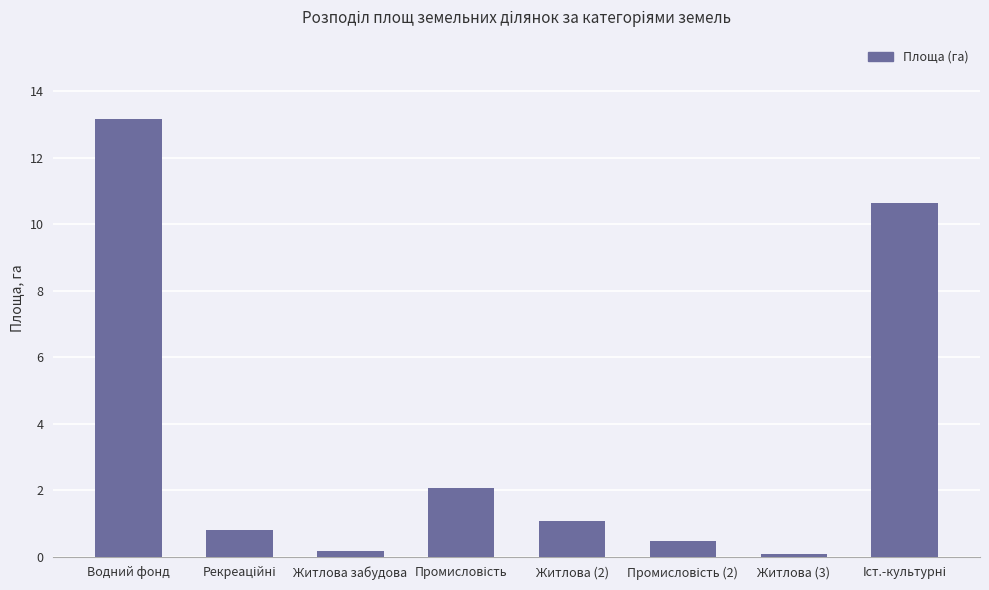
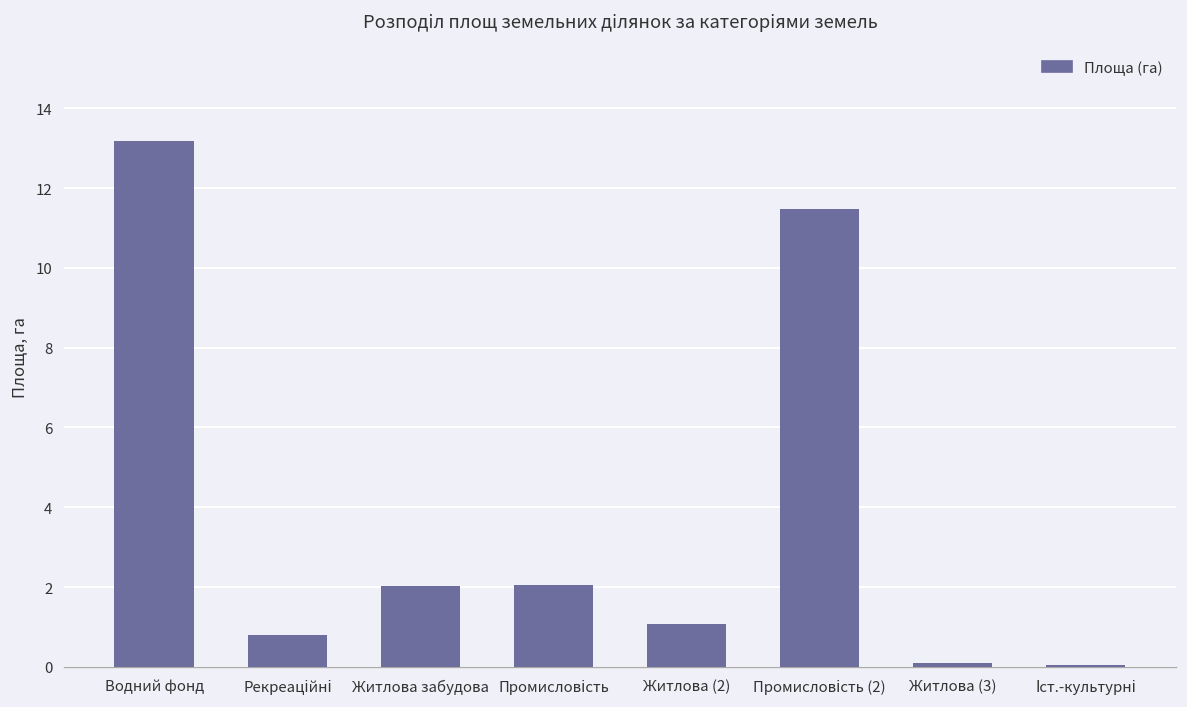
  {
    "Водний фонд": 13.2,
    "Рекреаційні": 0.8,
-   "Житлова забудова": 0.2,
+   "Житлова забудова": 2.0,
    "Промисловість": 2.0,
    "Житлова (2)": 1.1,
-   "Промисловість (2)": 0.5,
+   "Промисловість (2)": 11.5,
    "Житлова (3)": 0.1,
-   "Іст.-культурні": 10.6
+   "Іст.-культурні": 0.1
  }
